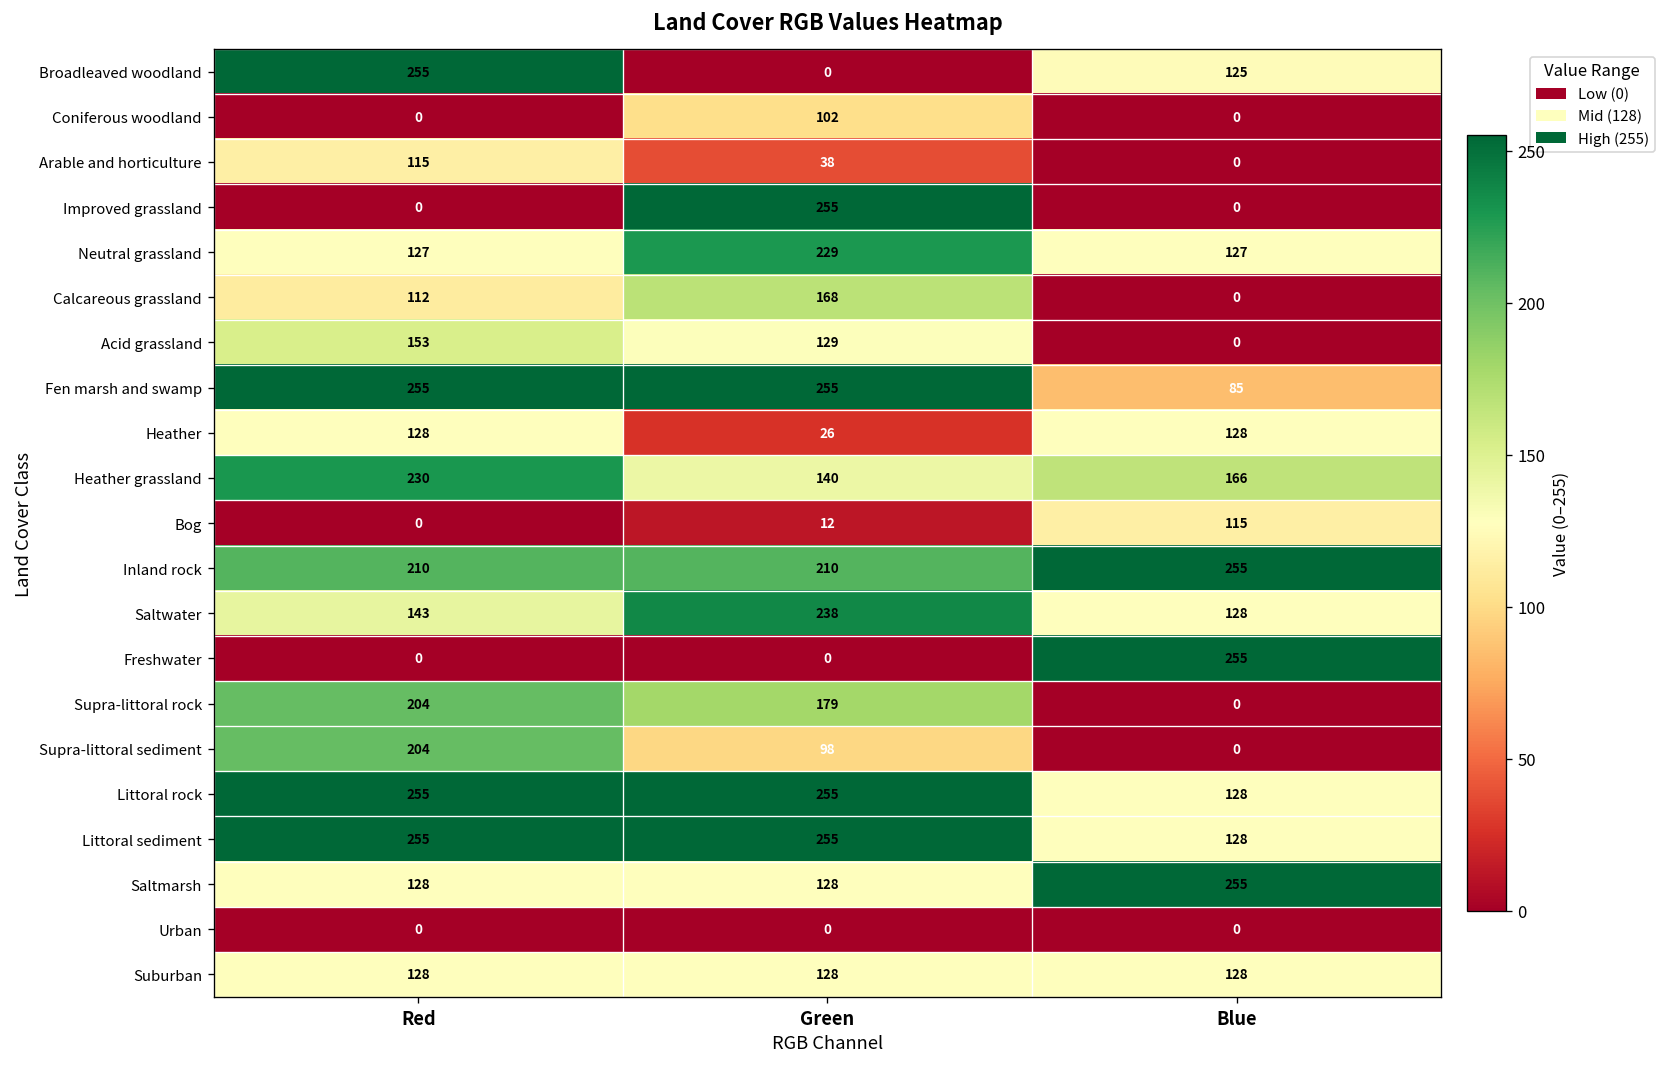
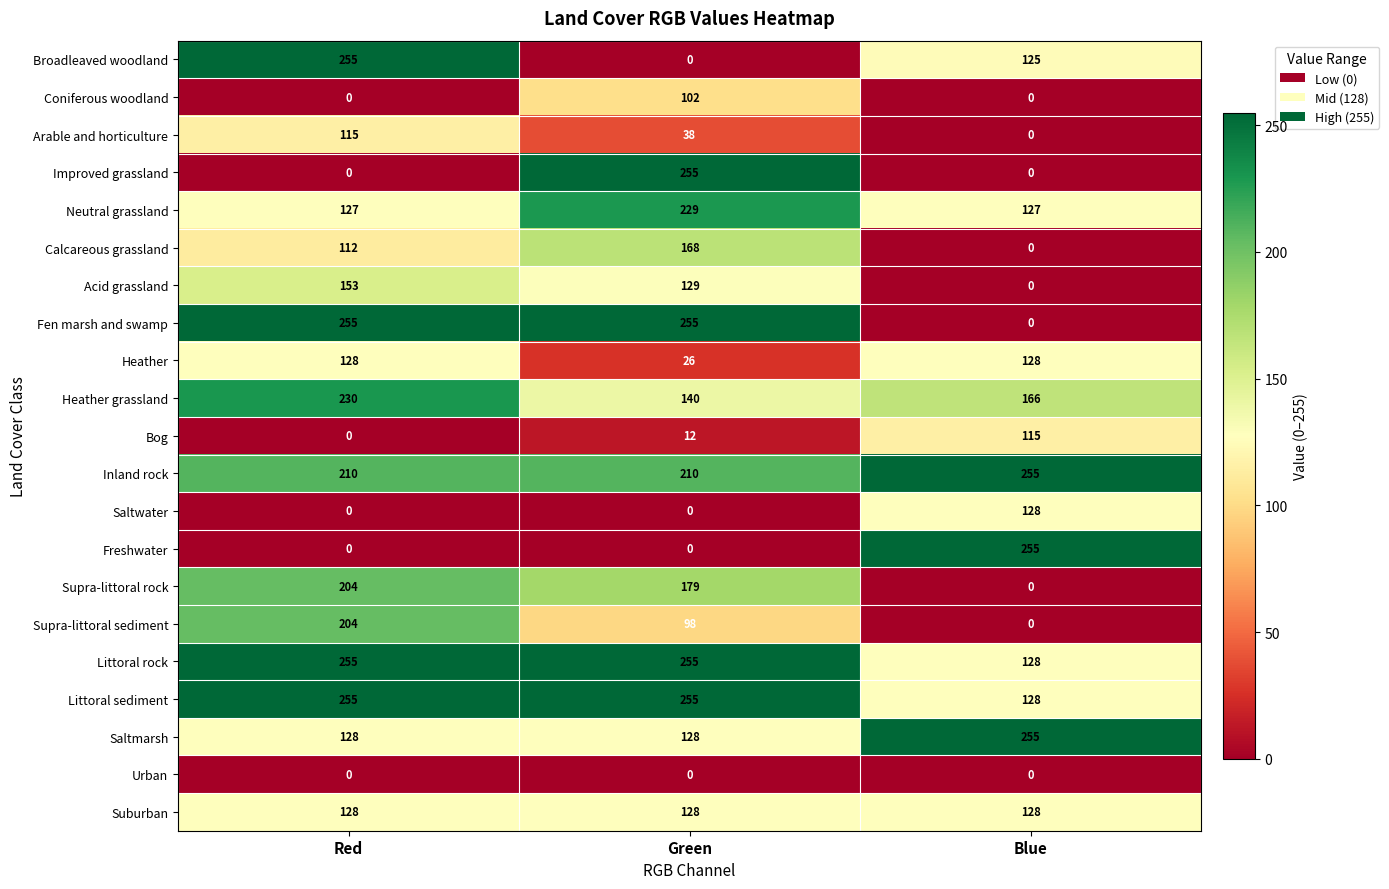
  {
    "Broadleaved woodland": {
      "Red": 255,
      "Green": 0,
      "Blue": 125
    },
    "Coniferous woodland": {
      "Red": 0,
      "Green": 102,
      "Blue": 0
    },
    "Arable and horticulture": {
      "Red": 115,
      "Green": 38,
      "Blue": 0
    },
    "Improved grassland": {
      "Red": 0,
      "Green": 255,
      "Blue": 0
    },
    "Neutral grassland": {
      "Red": 127,
      "Green": 229,
      "Blue": 127
    },
    "Calcareous grassland": {
      "Red": 112,
      "Green": 168,
      "Blue": 0
    },
    "Acid grassland": {
      "Red": 153,
      "Green": 129,
      "Blue": 0
    },
    "Fen marsh and swamp": {
      "Red": 255,
      "Green": 255,
-     "Blue": 85
+     "Blue": 0
    },
    "Heather": {
      "Red": 128,
      "Green": 26,
      "Blue": 128
    },
    "Heather grassland": {
      "Red": 230,
      "Green": 140,
      "Blue": 166
    },
    "Bog": {
      "Red": 0,
      "Green": 12,
      "Blue": 115
    },
    "Inland rock": {
      "Red": 210,
      "Green": 210,
      "Blue": 255
    },
    "Saltwater": {
-     "Red": 143,
-     "Green": 238,
+     "Red": 0,
+     "Green": 0,
      "Blue": 128
    },
    "Freshwater": {
      "Red": 0,
      "Green": 0,
      "Blue": 255
    },
    "Supra-littoral rock": {
      "Red": 204,
      "Green": 179,
      "Blue": 0
    },
    "Supra-littoral sediment": {
      "Red": 204,
      "Green": 98,
      "Blue": 0
    },
    "Littoral rock": {
      "Red": 255,
      "Green": 255,
      "Blue": 128
    },
    "Littoral sediment": {
      "Red": 255,
      "Green": 255,
      "Blue": 128
    },
    "Saltmarsh": {
      "Red": 128,
      "Green": 128,
      "Blue": 255
    },
    "Urban": {
      "Red": 0,
      "Green": 0,
      "Blue": 0
    },
    "Suburban": {
      "Red": 128,
      "Green": 128,
      "Blue": 128
    }
  }
